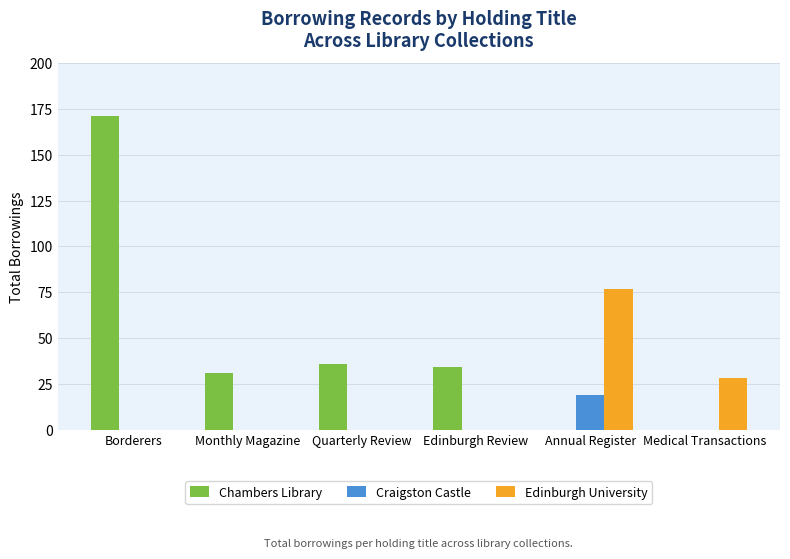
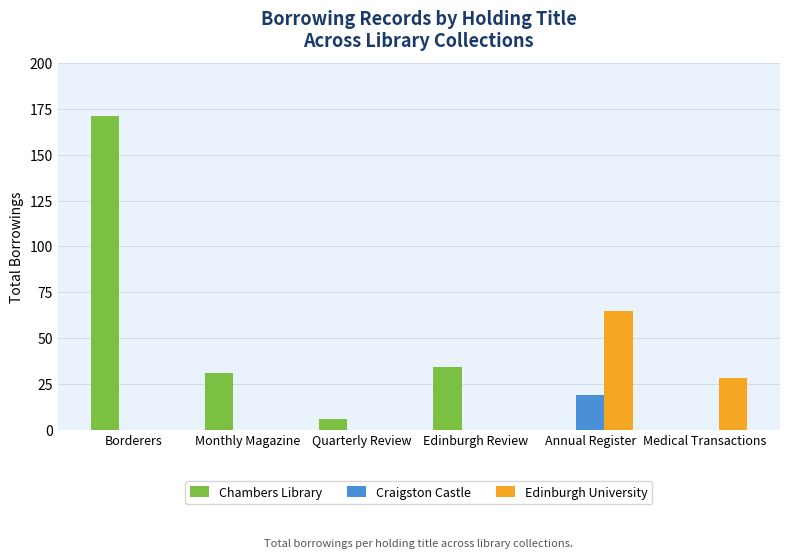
  {
    "Chambers Library": {
      "Borderers": 171,
      "Monthly Magazine": 31,
-     "Quarterly Review": 36,
+     "Quarterly Review": 6,
      "Edinburgh Review": 34,
      "Annual Register": 0,
      "Medical Transactions": 0
    },
    "Craigston Castle": {
      "Borderers": 0,
      "Monthly Magazine": 0,
      "Quarterly Review": 0,
      "Edinburgh Review": 0,
      "Annual Register": 19,
      "Medical Transactions": 0
    },
    "Edinburgh University": {
      "Borderers": 0,
      "Monthly Magazine": 0,
      "Quarterly Review": 0,
      "Edinburgh Review": 0,
-     "Annual Register": 77,
+     "Annual Register": 65,
      "Medical Transactions": 28
    }
  }
